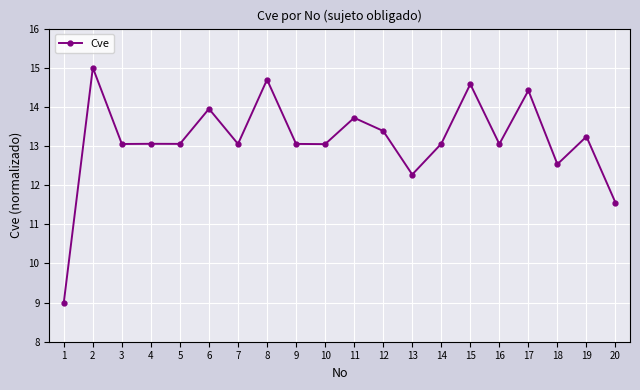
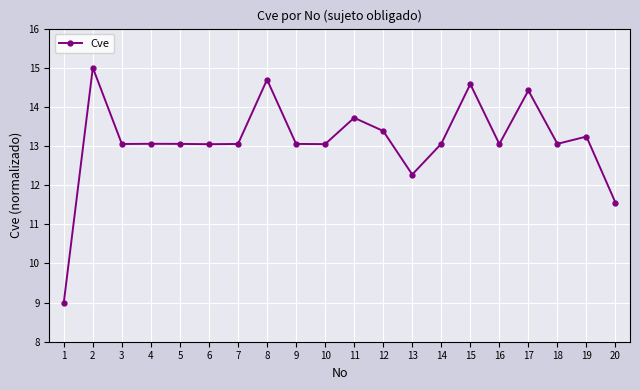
  {
    "1": 9.0,
    "2": 15.0,
    "3": 13.1,
    "4": 13.1,
    "5": 13.1,
-   "6": 14.0,
+   "6": 13.0,
    "7": 13.1,
    "8": 14.7,
    "9": 13.1,
    "10": 13.0,
    "11": 13.7,
    "12": 13.4,
    "13": 12.3,
    "14": 13.1,
    "15": 14.6,
    "16": 13.1,
    "17": 14.4,
-   "18": 12.5,
+   "18": 13.1,
    "19": 13.2,
    "20": 11.6
  }
